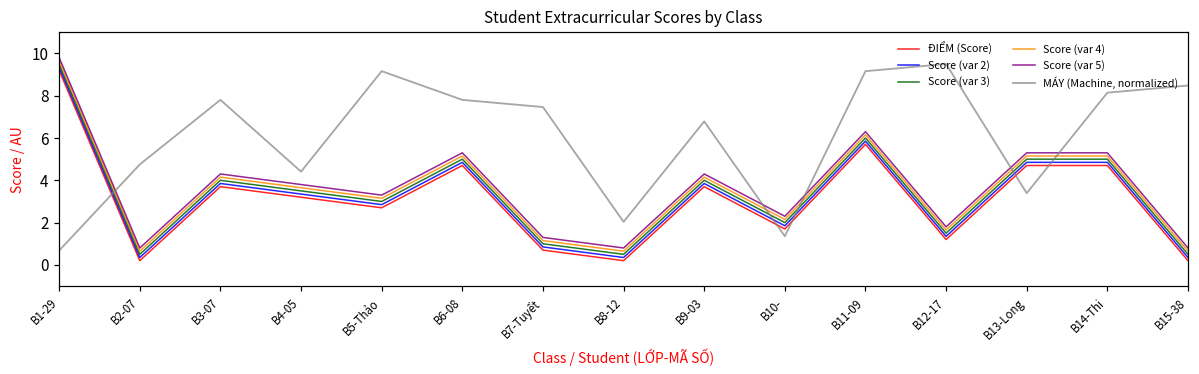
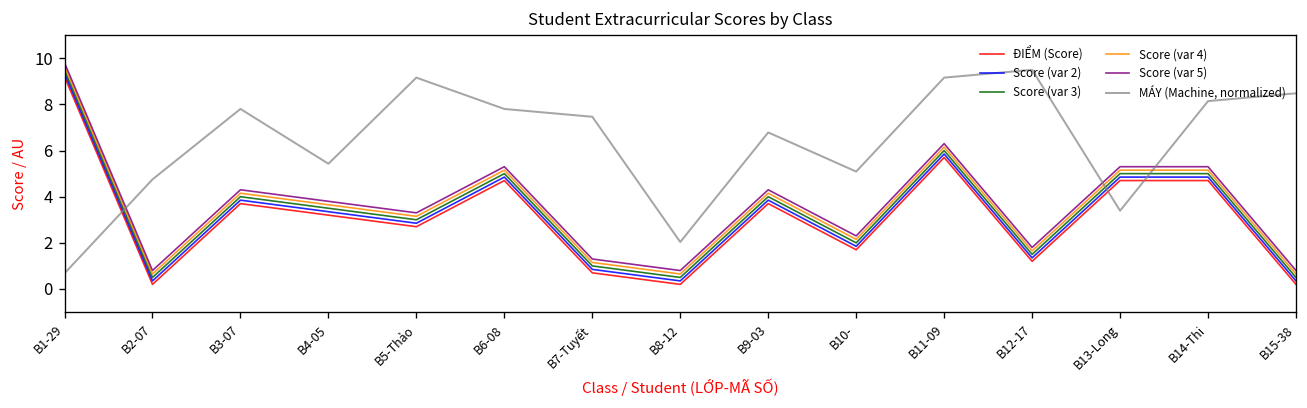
  {
    "ĐIỂM (Score)": {
      "B1-29": 9.2,
      "B2-07": 0.2,
      "B3-07": 3.7,
      "B4-05": 3.2,
      "B5-Thảo": 2.7,
      "B6-08": 4.7,
      "B7-Tuyết": 0.7,
      "B8-12": 0.2,
      "B9-03": 3.7,
      "B10-": 1.7,
      "B11-09": 5.7,
      "B12-17": 1.2,
      "B13-Long": 4.7,
      "B14-Thi": 4.7,
      "B15-38": 0.2
    },
    "Score (var 2)": {
      "B1-29": 9.4,
      "B2-07": 0.4,
      "B3-07": 3.9,
      "B4-05": 3.4,
      "B5-Thảo": 2.9,
      "B6-08": 4.9,
      "B7-Tuyết": 0.9,
      "B8-12": 0.4,
      "B9-03": 3.9,
      "B10-": 1.9,
      "B11-09": 5.9,
      "B12-17": 1.4,
      "B13-Long": 4.9,
      "B14-Thi": 4.9,
      "B15-38": 0.4
    },
    "Score (var 3)": {
      "B1-29": 9.5,
      "B2-07": 0.5,
      "B3-07": 4.0,
      "B4-05": 3.5,
      "B5-Thảo": 3.0,
      "B6-08": 5.0,
      "B7-Tuyết": 1.0,
      "B8-12": 0.5,
      "B9-03": 4.0,
      "B10-": 2.0,
      "B11-09": 6.0,
      "B12-17": 1.5,
      "B13-Long": 5.0,
      "B14-Thi": 5.0,
      "B15-38": 0.5
    },
    "Score (var 4)": {
      "B1-29": 9.7,
      "B2-07": 0.7,
      "B3-07": 4.2,
      "B4-05": 3.7,
      "B5-Thảo": 3.2,
      "B6-08": 5.2,
      "B7-Tuyết": 1.2,
      "B8-12": 0.7,
      "B9-03": 4.2,
      "B10-": 2.2,
      "B11-09": 6.2,
      "B12-17": 1.7,
      "B13-Long": 5.2,
      "B14-Thi": 5.2,
      "B15-38": 0.7
    },
    "Score (var 5)": {
      "B1-29": 9.8,
      "B2-07": 0.8,
      "B3-07": 4.3,
      "B4-05": 3.8,
      "B5-Thảo": 3.3,
      "B6-08": 5.3,
      "B7-Tuyết": 1.3,
      "B8-12": 0.8,
      "B9-03": 4.3,
      "B10-": 2.3,
      "B11-09": 6.3,
      "B12-17": 1.8,
      "B13-Long": 5.3,
      "B14-Thi": 5.3,
      "B15-38": 0.8
    },
    "MÁY (Machine, normalized)": {
      "B1-29": 0.7,
      "B2-07": 4.8,
      "B3-07": 7.8,
-     "B4-05": 4.4,
+     "B4-05": 5.4,
      "B5-Thảo": 9.2,
      "B6-08": 7.8,
      "B7-Tuyết": 7.5,
      "B8-12": 2.0,
      "B9-03": 6.8,
-     "B10-": 1.4,
+     "B10-": 5.1,
      "B11-09": 9.2,
      "B12-17": 9.5,
      "B13-Long": 3.4,
      "B14-Thi": 8.1,
      "B15-38": 8.5
    }
  }
